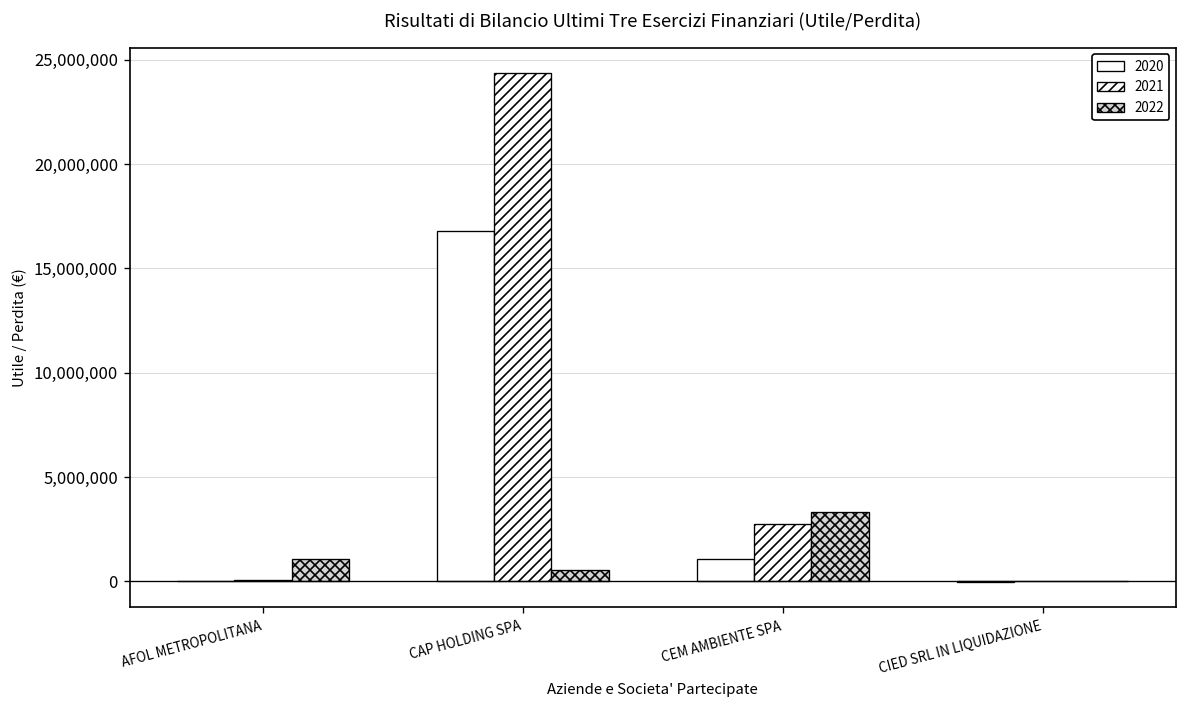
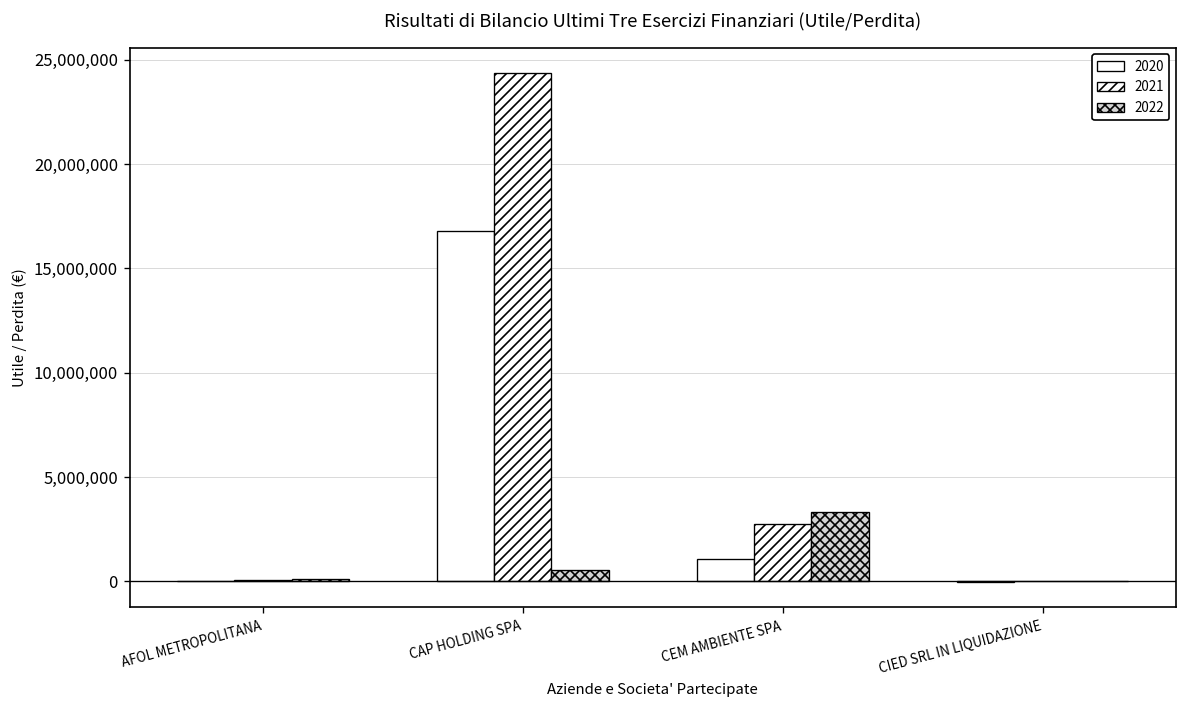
  {
    "2022": {
-     "AFOL METROPOLITANA": "1,100,000",
+     "AFOL METROPOLITANA": "100,000",
      "CAP HOLDING SPA": "500,000",
      "CEM AMBIENTE SPA": "3,300,000"
    }
  }
